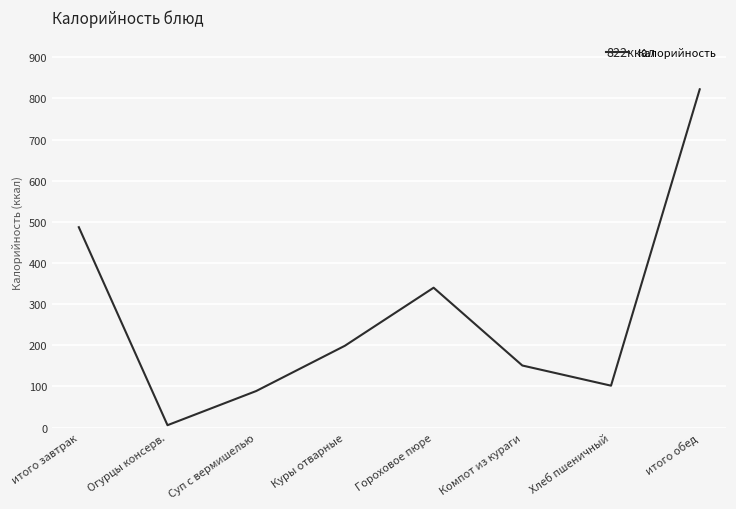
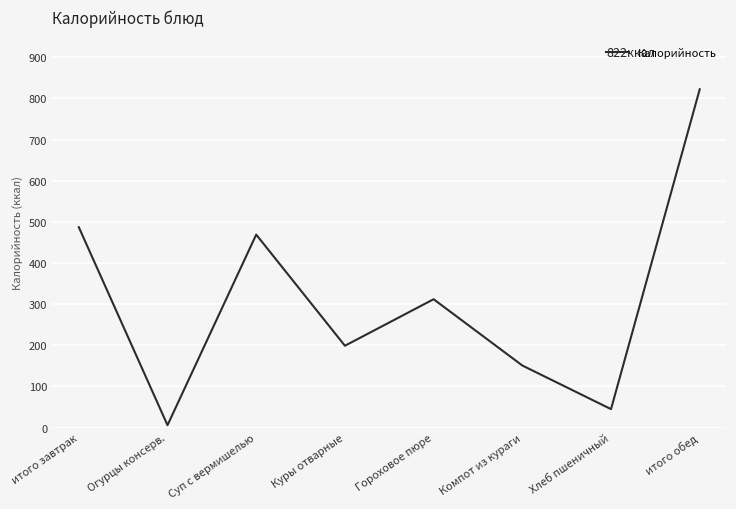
  {
    "итого завтрак": 490,
    "Огурцы консерв.": 10,
-   "Суп с вермишелью": 90,
+   "Суп с вермишелью": 470,
    "Куры отварные": 200,
-   "Гороховое пюре": 340,
+   "Гороховое пюре": 310,
    "Компот из кураги": 150,
-   "Хлеб пшеничный": 100,
+   "Хлеб пшеничный": 50,
    "итого обед": 820
  }
